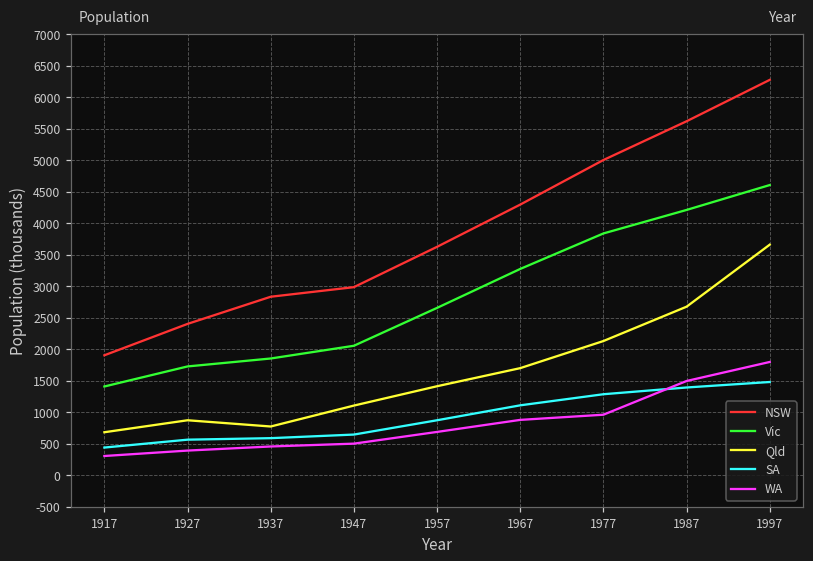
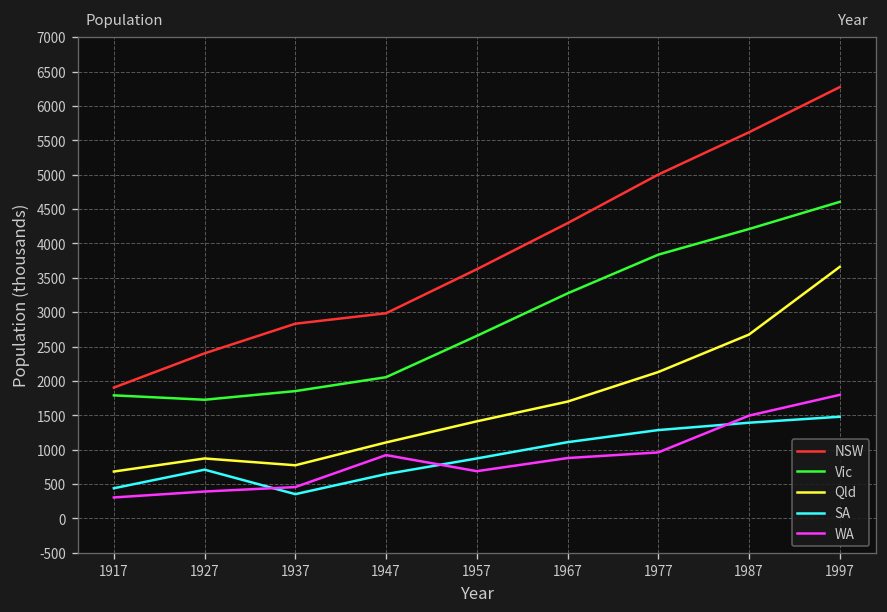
  {
    "NSW": {
      "1917": 1900,
      "1927": 2400,
      "1937": 2800,
      "1947": 3000,
      "1957": 3600,
      "1967": 4300,
      "1977": 5000,
      "1987": 5600,
      "1997": 6300
    },
    "Vic": {
-     "1917": 1400,
+     "1917": 1800,
      "1927": 1700,
      "1937": 1900,
      "1947": 2100,
      "1957": 2700,
      "1967": 3300,
      "1977": 3800,
      "1987": 4200,
      "1997": 4600
    },
    "Qld": {
      "1917": 700,
      "1927": 900,
      "1937": 800,
      "1947": 1100,
      "1957": 1400,
      "1967": 1700,
      "1977": 2100,
      "1987": 2700,
      "1997": 3700
    },
    "SA": {
      "1917": 400,
-     "1927": 600,
-     "1937": 600,
+     "1927": 700,
+     "1937": 400,
      "1947": 600,
      "1957": 900,
      "1967": 1100,
      "1977": 1300,
      "1987": 1400,
      "1997": 1500
    },
    "WA": {
      "1917": 300,
      "1927": 400,
      "1937": 500,
-     "1947": 500,
+     "1947": 900,
      "1957": 700,
      "1967": 900,
      "1977": 1000,
      "1987": 1500,
      "1997": 1800
    }
  }
